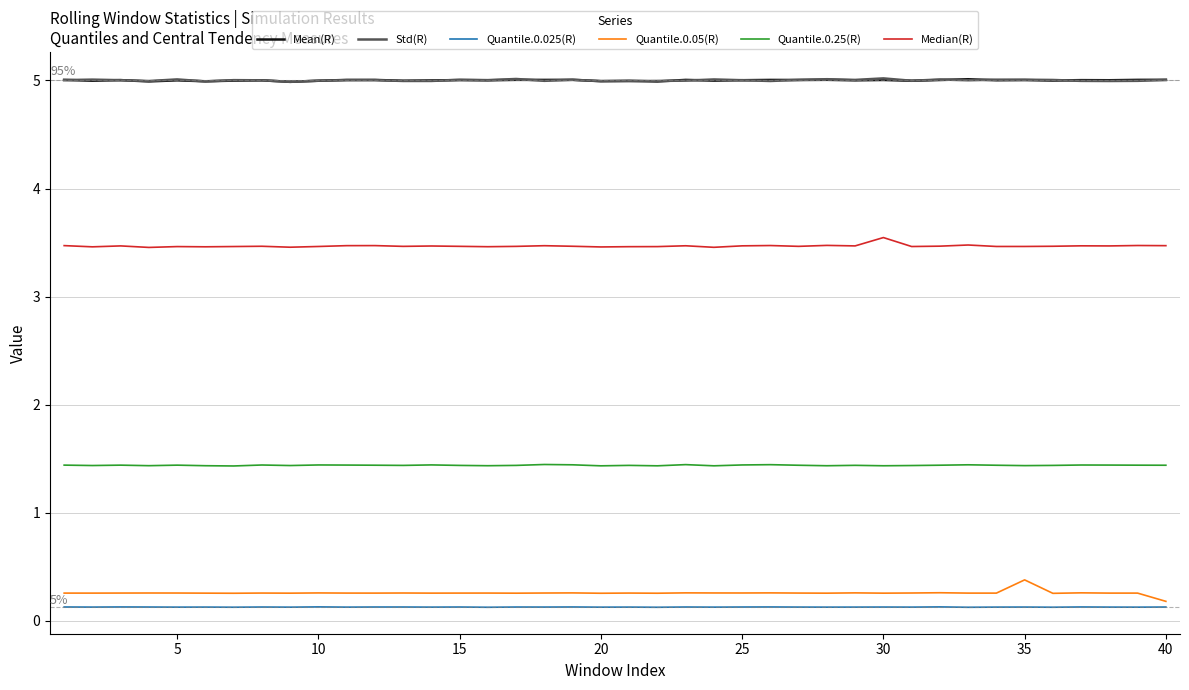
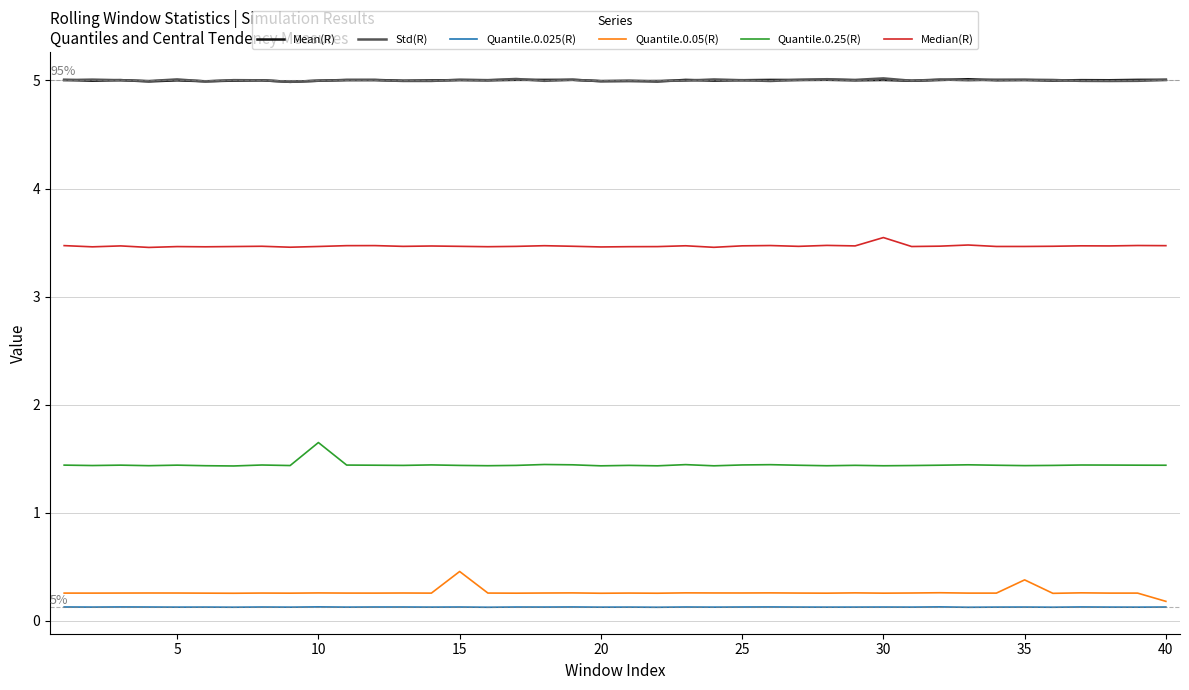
  {
    "Quantile.0.025(R)": {
      "5": 0.13,
      "10": 0.13,
      "15": 0.13,
      "20": 0.13,
      "25": 0.13,
      "30": 0.13,
      "35": 0.13,
      "40": 0.13
    },
    "Quantile.0.05(R)": {
      "5": 0.26,
      "10": 0.26,
-     "15": 0.26,
+     "15": 0.46,
      "20": 0.25,
      "25": 0.26,
      "30": 0.26,
      "35": 0.38,
      "40": 0.18
    },
    "Quantile.0.25(R)": {
      "5": 1.44,
-     "10": 1.44,
+     "10": 1.65,
      "15": 1.44,
      "20": 1.43,
      "25": 1.44,
      "30": 1.43,
      "35": 1.44,
      "40": 1.44
    },
    "Median(R)": {
      "5": 3.46,
      "10": 3.46,
      "15": 3.47,
      "20": 3.46,
      "25": 3.47,
      "30": 3.55,
      "35": 3.46,
      "40": 3.47
    }
  }
